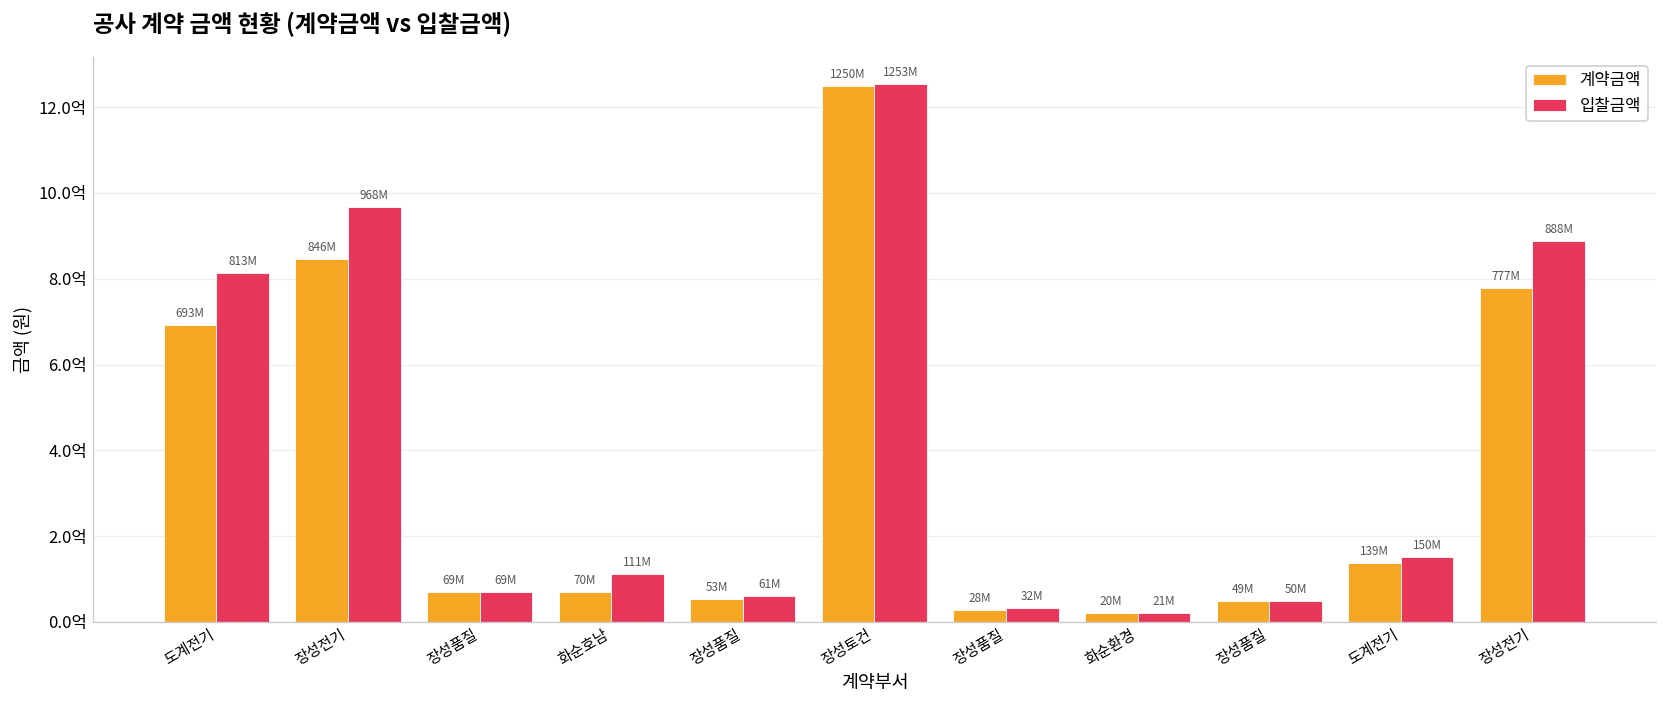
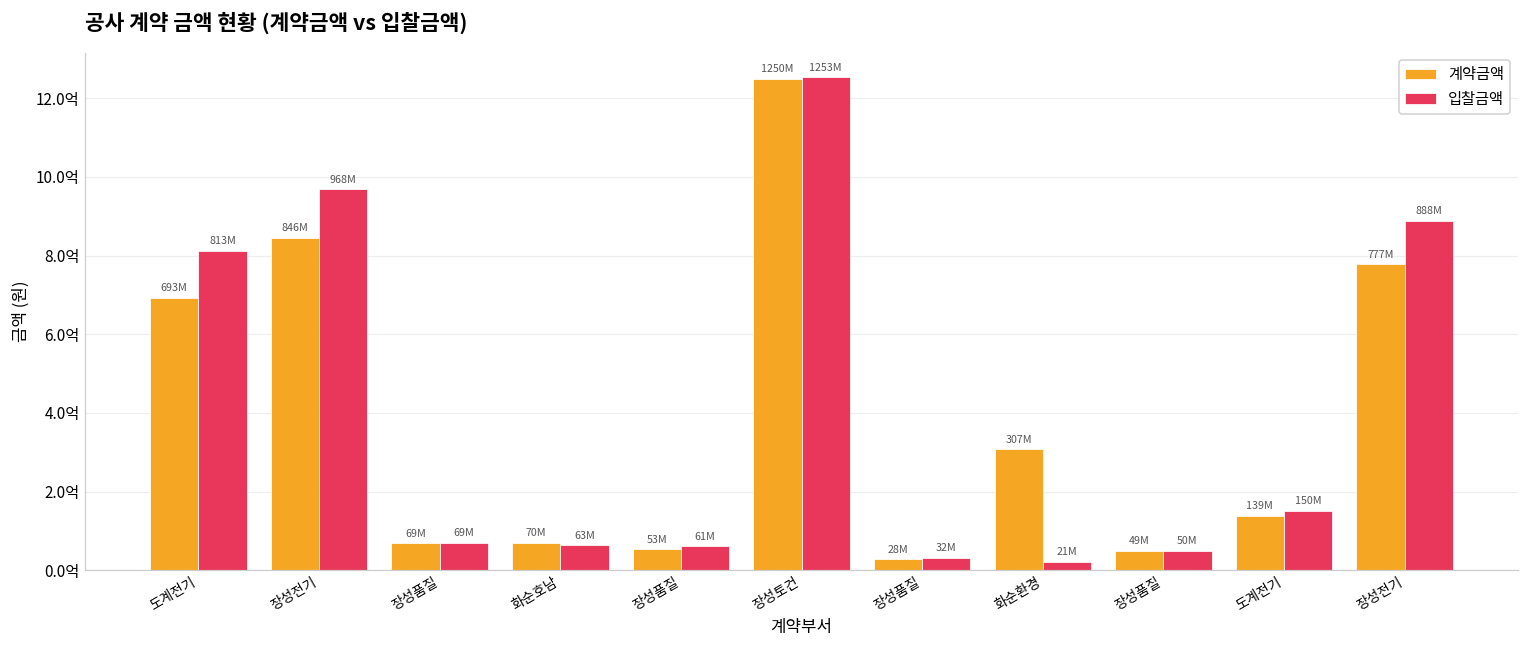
  {
    "계약금액": {
      "화순호남": "70M",
      "장성토건": "1250M",
-     "화순환경": "20M"
+     "화순환경": "307M"
    },
    "입찰금액": {
-     "화순호남": "111M",
+     "화순호남": "63M",
      "장성토건": "1253M",
      "화순환경": "21M"
    }
  }
